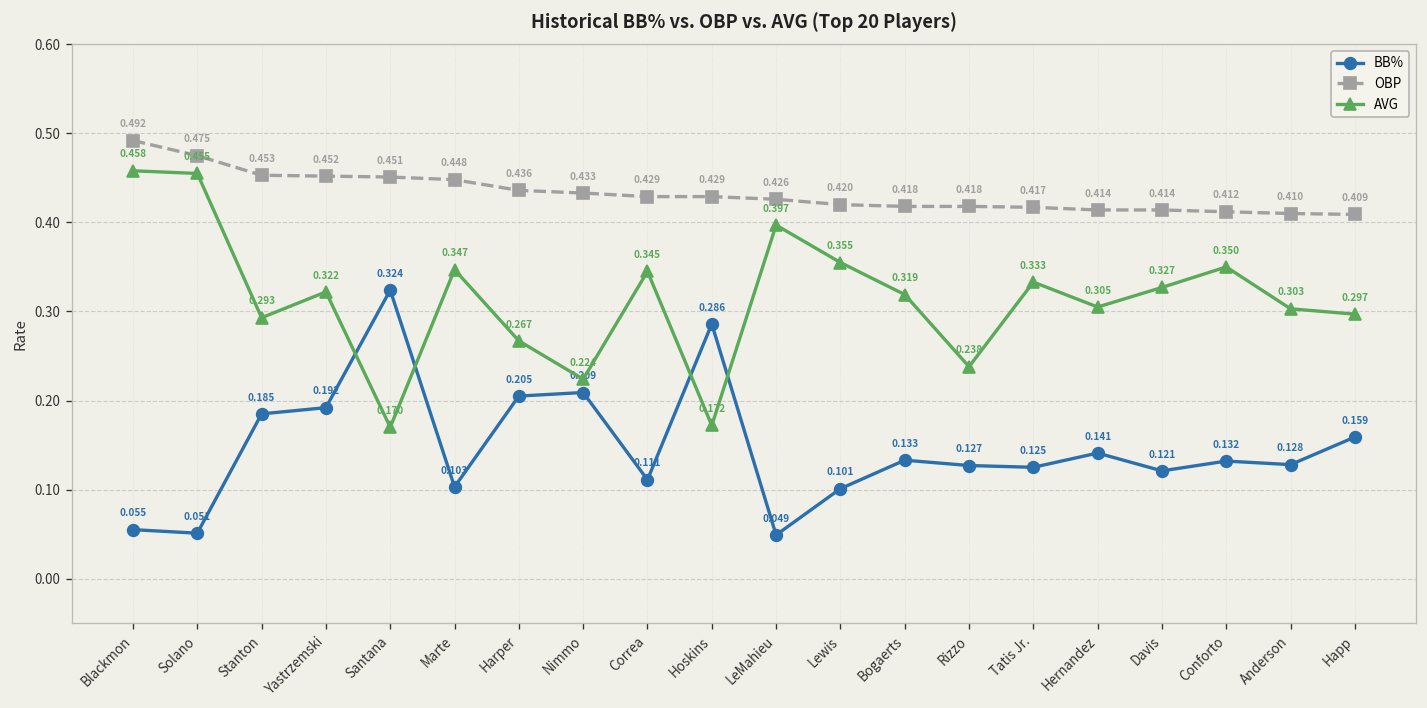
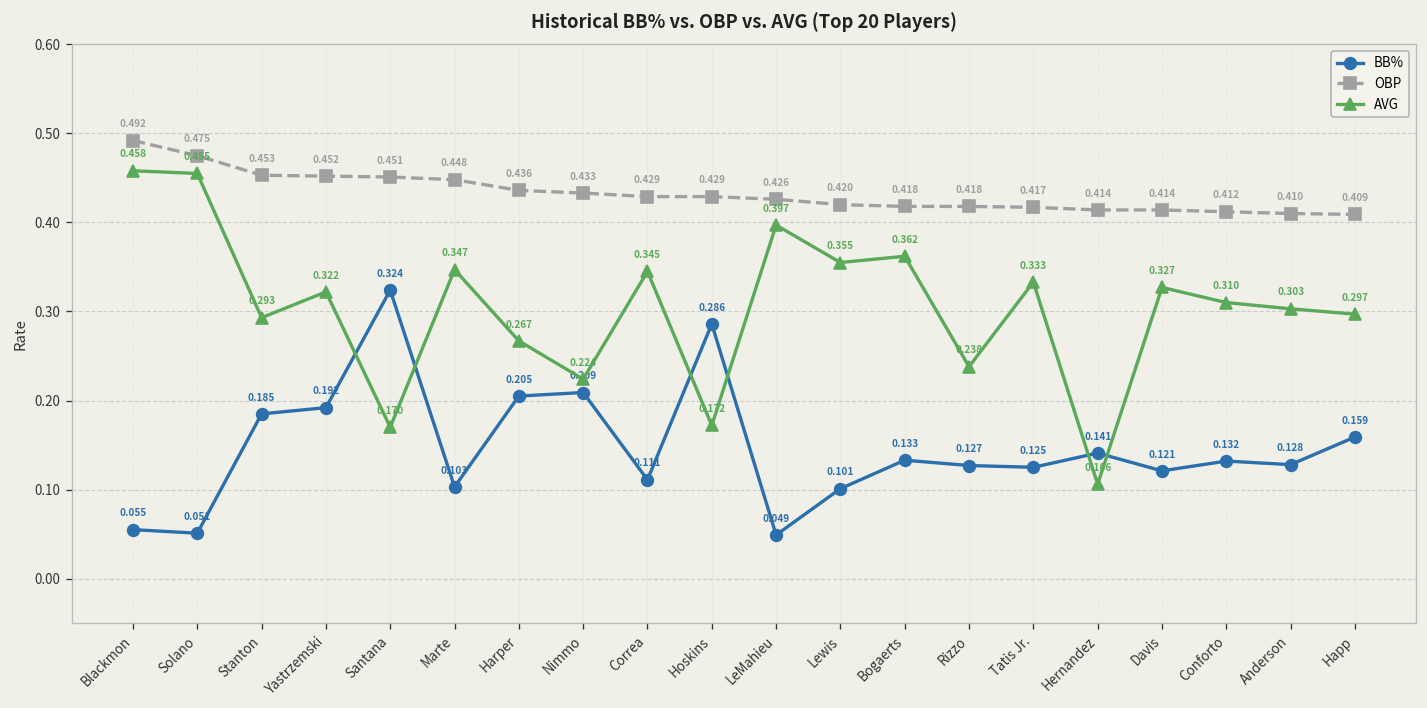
  {
    "BB%": {
      "Blackmon": 0.055,
      "Solano": 0.051,
      "Stanton": 0.185,
      "Yastrzemski": 0.192,
      "Santana": 0.324,
      "Marte": 0.103,
      "Harper": 0.205,
      "Correa": 0.111,
      "Hoskins": 0.286,
      "LeMahieu": 0.049,
      "Lewis": 0.101,
      "Bogaerts": 0.133,
      "Rizzo": 0.127,
      "Tatis Jr.": 0.125,
      "Hernandez": 0.141,
      "Davis": 0.121,
      "Conforto": 0.132,
      "Anderson": 0.128,
      "Happ": 0.159
    },
    "OBP": {
      "Blackmon": 0.492,
      "Solano": 0.475,
      "Stanton": 0.453,
      "Yastrzemski": 0.452,
      "Santana": 0.451,
      "Marte": 0.448,
      "Harper": 0.436,
      "Nimmo": 0.433,
      "Correa": 0.429,
      "Hoskins": 0.429,
      "LeMahieu": 0.426,
      "Lewis": 0.420,
      "Bogaerts": 0.418,
      "Rizzo": 0.418,
      "Tatis Jr.": 0.417,
      "Hernandez": 0.414,
      "Davis": 0.414,
      "Conforto": 0.412,
      "Anderson": 0.410,
      "Happ": 0.409
    },
    "AVG": {
      "Blackmon": 0.458,
      "Stanton": 0.293,
      "Yastrzemski": 0.322,
      "Santana": 0.170,
      "Marte": 0.347,
      "Harper": 0.267,
      "Nimmo": 0.224,
      "Correa": 0.345,
      "Hoskins": 0.172,
      "LeMahieu": 0.397,
      "Lewis": 0.355,
-     "Bogaerts": 0.319,
+     "Bogaerts": 0.362,
      "Rizzo": 0.238,
      "Tatis Jr.": 0.333,
-     "Hernandez": 0.305,
+     "Hernandez": 0.106,
      "Davis": 0.327,
-     "Conforto": 0.350,
+     "Conforto": 0.310,
      "Anderson": 0.303,
      "Happ": 0.297
    }
  }
